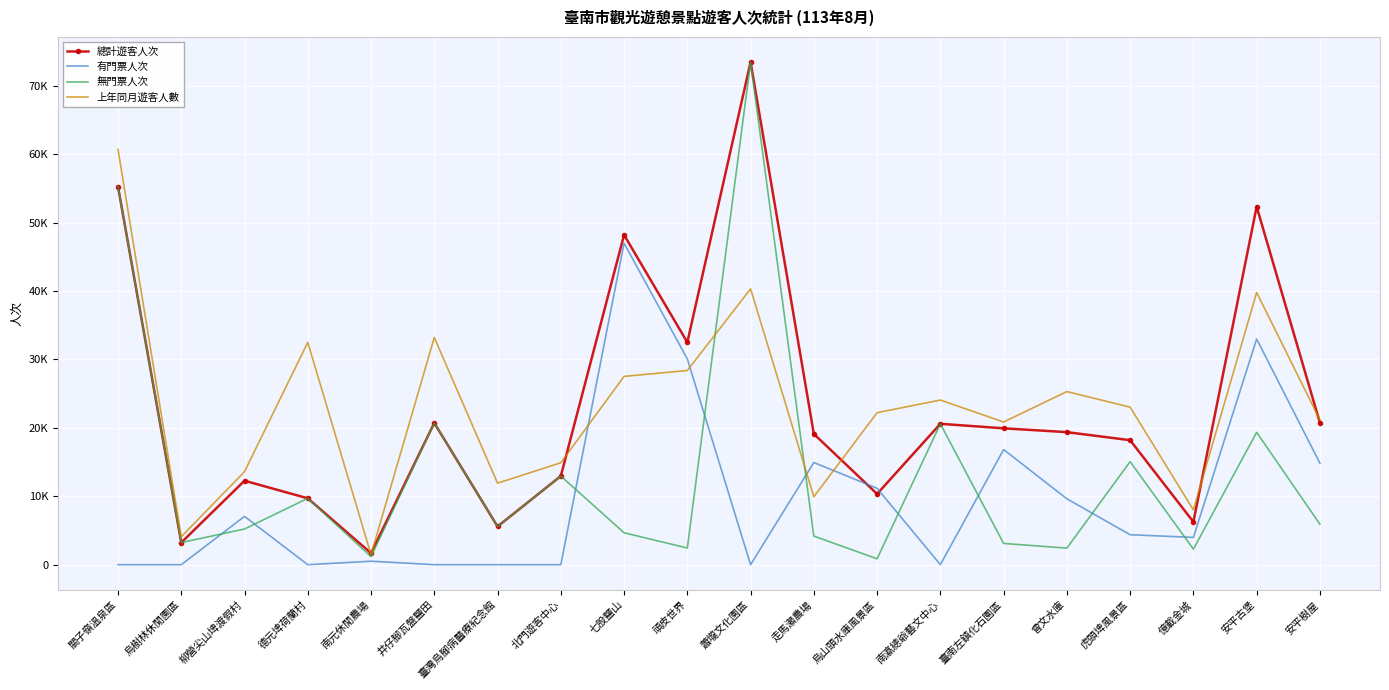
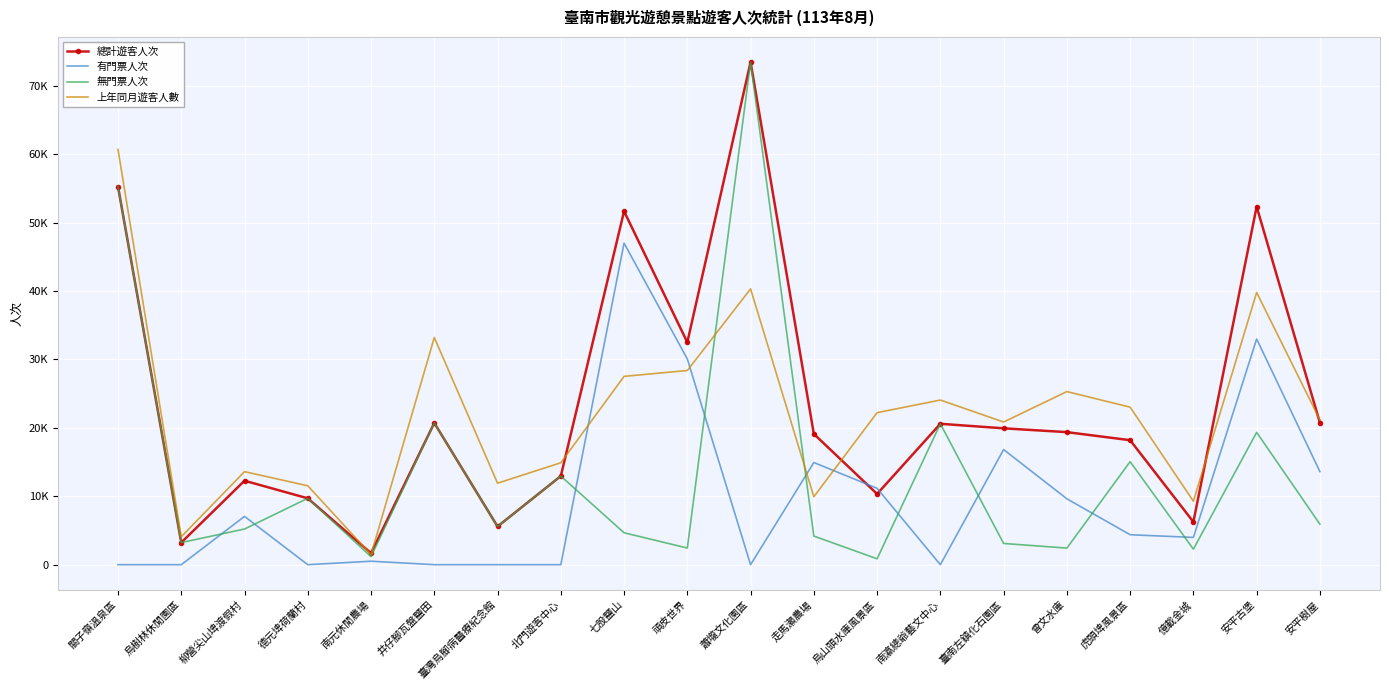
  {
    "總計遊客人次": {
      "柳營尖山埤渡假村": 12000,
-     "七股鹽山": 48000,
+     "七股鹽山": 52000,
      "頑皮世界": 33000,
      "走馬瀨農場": 19000,
      "烏山頭水庫風景區": 10000,
      "臺南左鎮化石園區": 20000,
      "曾文水庫": 19000,
      "虎頭埤風景區": 18000,
      "億載金城": 6000,
      "安平古堡": 52000,
      "安平樹屋": 21000
    },
    "有門票人次": {
      "關子嶺溫泉區": 0,
      "烏樹林休閒園區": 0,
      "柳營尖山埤渡假村": 7000,
      "德元埤荷蘭村": 0,
      "南元休閒農場": 1000,
      "井仔腳瓦盤鹽田": 0,
      "臺灣烏腳病醫療紀念館": 0,
      "北門遊客中心": 0,
      "七股鹽山": 47000,
      "頑皮世界": 30000,
      "蕭壠文化園區": 0,
      "走馬瀨農場": 15000,
      "烏山頭水庫風景區": 11000,
      "南瀛總爺藝文中心": 0,
      "臺南左鎮化石園區": 17000,
      "曾文水庫": 10000,
      "虎頭埤風景區": 4000,
      "億載金城": 4000,
      "安平古堡": 33000,
-     "安平樹屋": 15000
+     "安平樹屋": 14000
    },
    "無門票人次": {
      "柳營尖山埤渡假村": 5000,
      "七股鹽山": 5000,
      "頑皮世界": 2000,
      "走馬瀨農場": 4000,
      "烏山頭水庫風景區": 1000,
      "臺南左鎮化石園區": 3000,
      "曾文水庫": 2000,
      "虎頭埤風景區": 15000,
      "億載金城": 2000,
      "安平古堡": 19000,
      "安平樹屋": 6000
    },
    "上年同月遊客人數": {
      "關子嶺溫泉區": 61000,
      "烏樹林休閒園區": 4000,
      "柳營尖山埤渡假村": 14000,
-     "德元埤荷蘭村": 32000,
+     "德元埤荷蘭村": 12000,
      "井仔腳瓦盤鹽田": 33000,
      "臺灣烏腳病醫療紀念館": 12000,
      "北門遊客中心": 15000,
      "七股鹽山": 28000,
      "頑皮世界": 28000,
      "蕭壠文化園區": 40000,
      "走馬瀨農場": 10000,
      "烏山頭水庫風景區": 22000,
      "南瀛總爺藝文中心": 24000,
      "臺南左鎮化石園區": 21000,
      "曾文水庫": 25000,
      "虎頭埤風景區": 23000,
-     "億載金城": 8000,
+     "億載金城": 9000,
      "安平古堡": 40000,
      "安平樹屋": 21000
    }
  }
